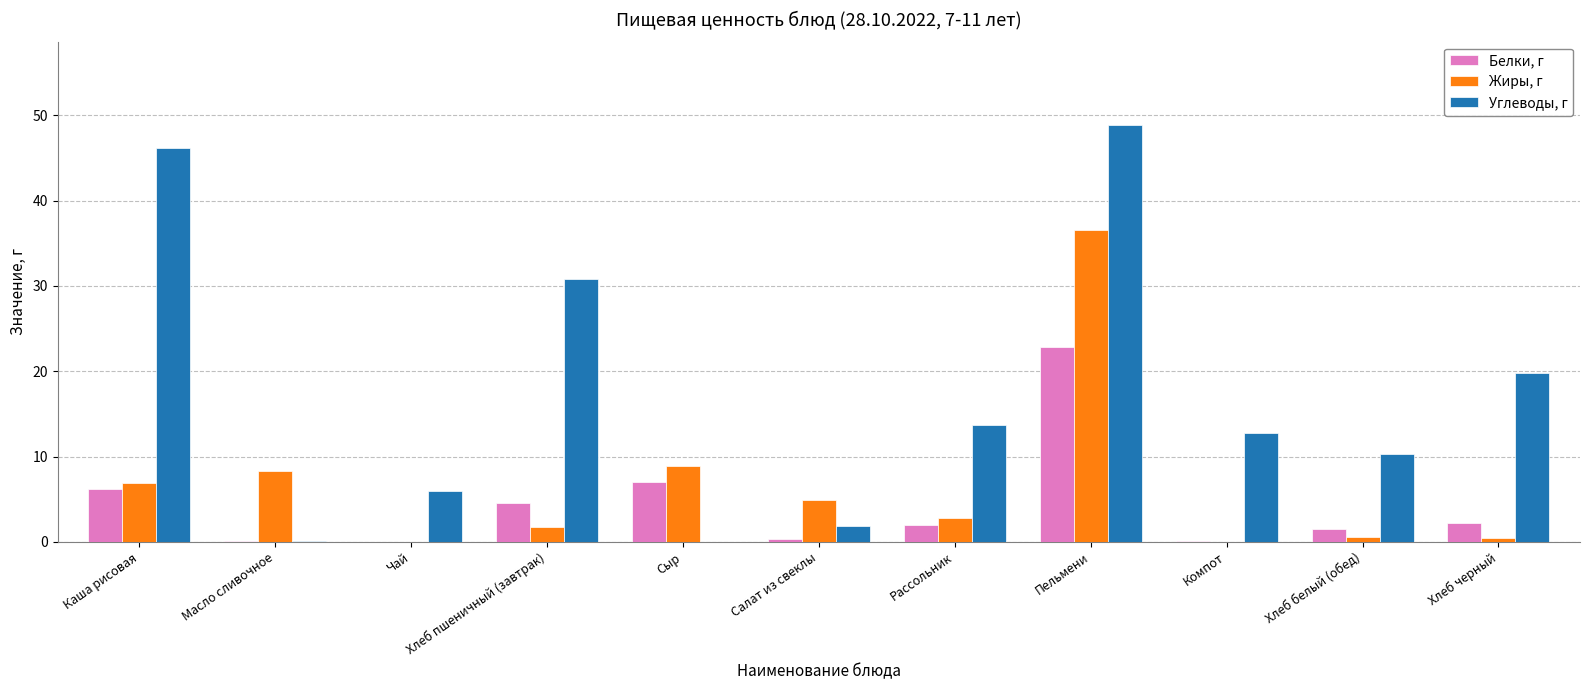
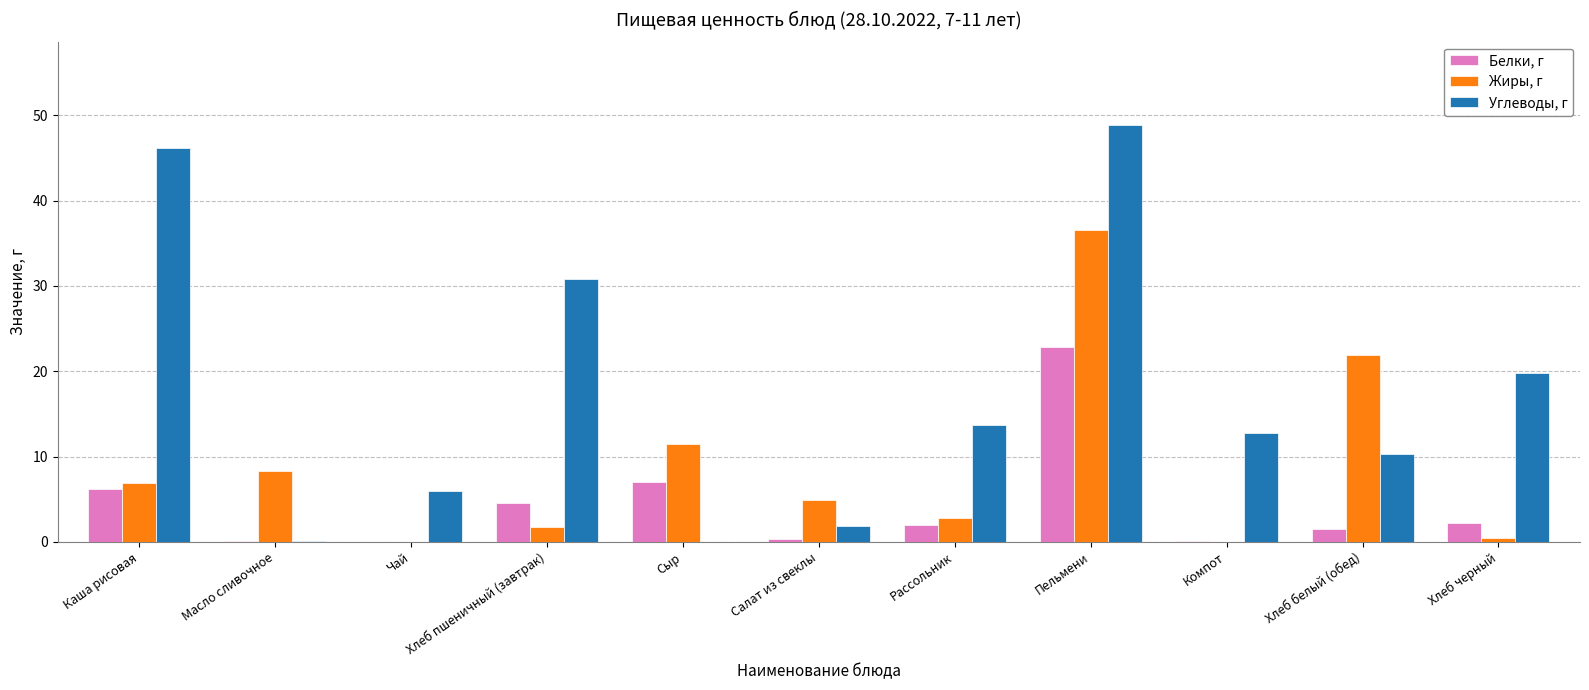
  {
    "Белки, г": {
      "Каша рисовая": 6,
      "Чай": 0,
      "Хлеб пшеничный (завтрак)": 5,
      "Сыр": 7,
      "Салат из свеклы": 0,
      "Рассольник": 2,
      "Пельмени": 23,
      "Хлеб белый (обед)": 2,
      "Хлеб черный": 2
    },
    "Жиры, г": {
      "Каша рисовая": 7,
      "Масло сливочное": 8,
      "Чай": 0,
      "Хлеб пшеничный (завтрак)": 2,
-     "Сыр": 9,
+     "Сыр": 11,
      "Салат из свеклы": 5,
      "Рассольник": 3,
      "Пельмени": 37,
      "Компот": 0,
-     "Хлеб белый (обед)": 1,
+     "Хлеб белый (обед)": 22,
      "Хлеб черный": 0
    },
    "Углеводы, г": {
      "Каша рисовая": 46,
      "Чай": 6,
      "Хлеб пшеничный (завтрак)": 31,
      "Сыр": 0,
      "Салат из свеклы": 2,
      "Рассольник": 14,
      "Пельмени": 49,
      "Компот": 13,
      "Хлеб белый (обед)": 10,
      "Хлеб черный": 20
    }
  }
